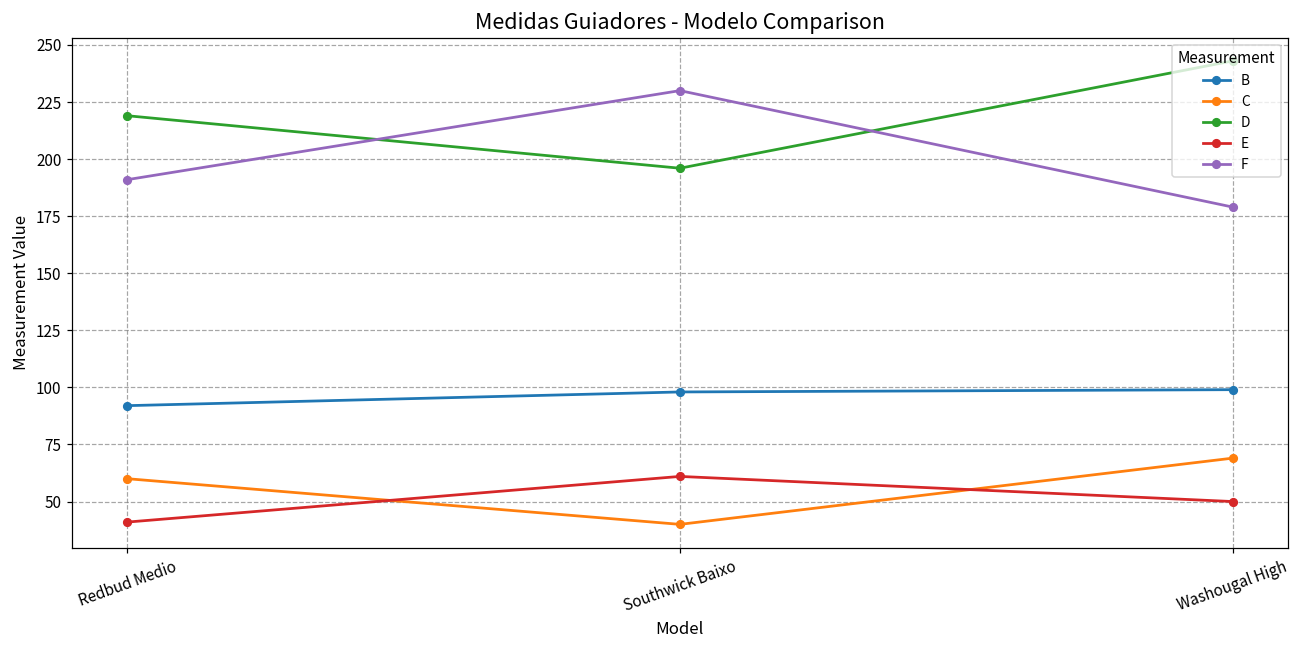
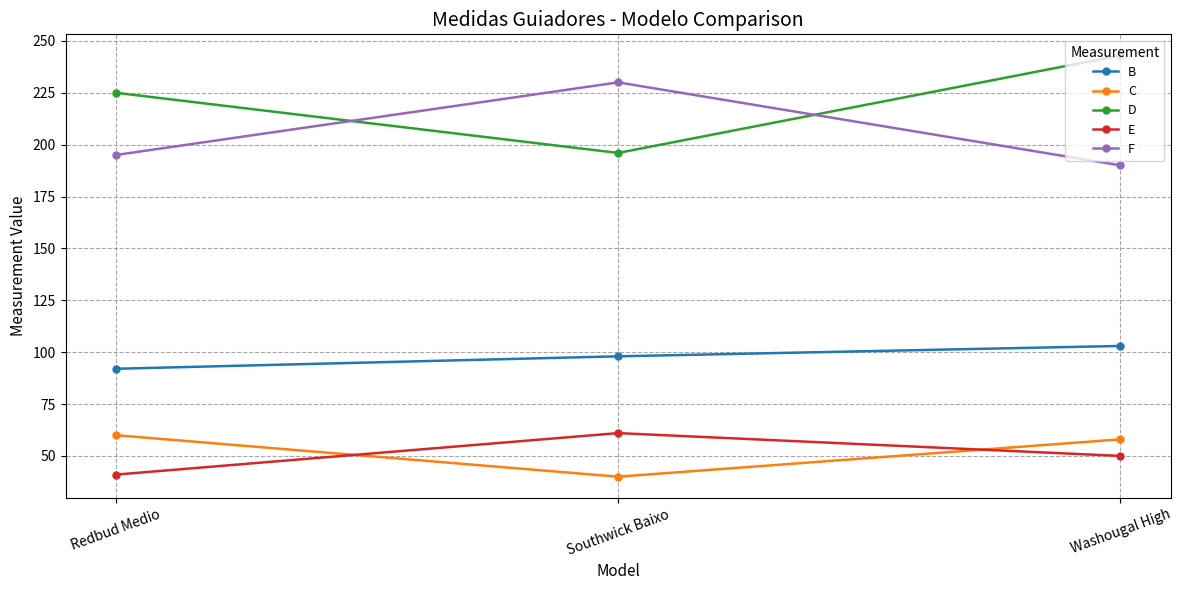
  {
    "B": {
      "Redbud Medio": 92,
      "Southwick Baixo": 98,
-     "Washougal High": 99
+     "Washougal High": 103
    },
    "C": {
      "Redbud Medio": 60,
      "Southwick Baixo": 40,
-     "Washougal High": 69
+     "Washougal High": 58
    },
    "D": {
-     "Redbud Medio": 219,
+     "Redbud Medio": 225,
      "Southwick Baixo": 196
    },
    "E": {
      "Redbud Medio": 41,
      "Southwick Baixo": 61,
      "Washougal High": 50
    },
    "F": {
-     "Redbud Medio": 191,
+     "Redbud Medio": 195,
      "Southwick Baixo": 230,
-     "Washougal High": 179
+     "Washougal High": 190
    }
  }
